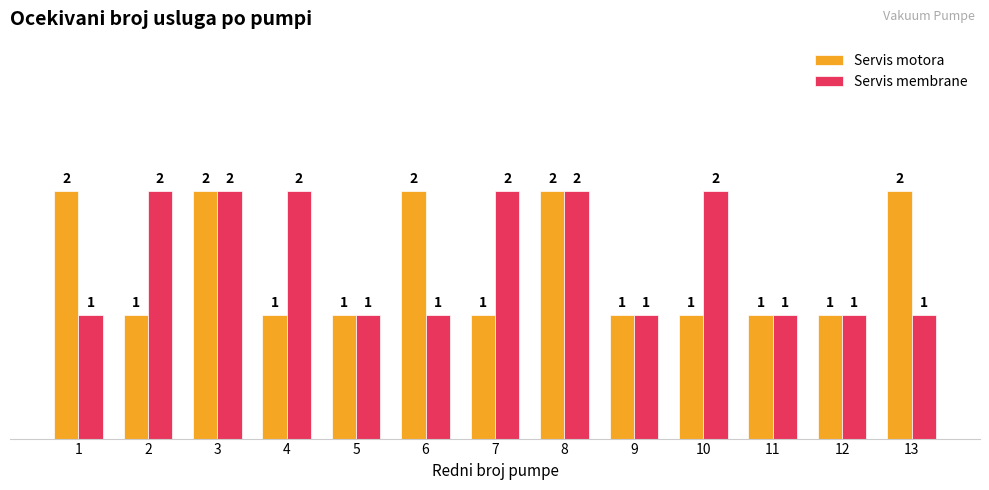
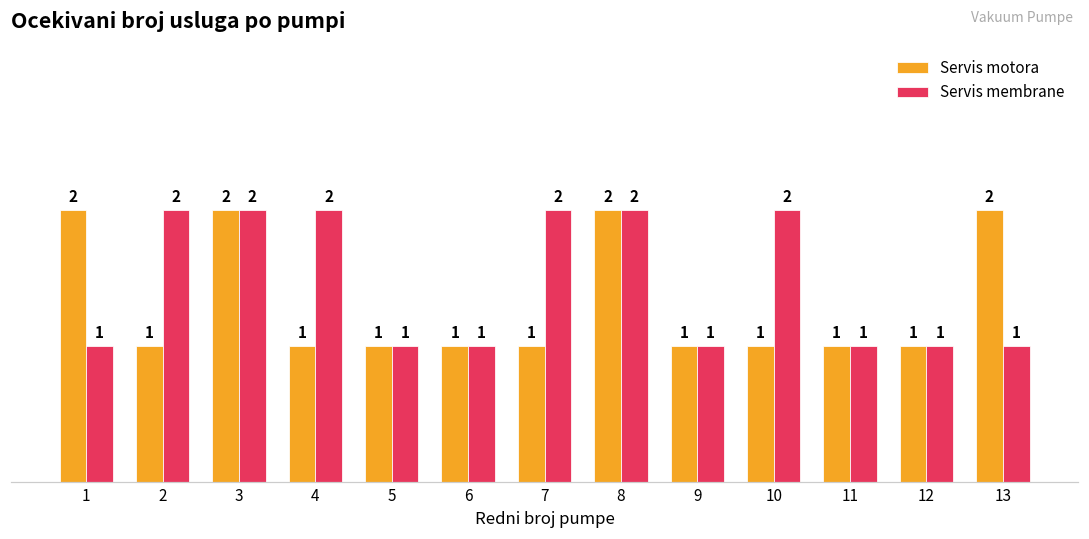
  {
    "Servis motora": {
      "1": 2,
      "2": 1,
      "3": 2,
      "4": 1,
      "5": 1,
-     "6": 2,
+     "6": 1,
      "7": 1,
      "8": 2,
      "9": 1,
      "10": 1,
      "11": 1,
      "12": 1,
      "13": 2
    },
    "Servis membrane": {
      "1": 1,
      "2": 2,
      "3": 2,
      "4": 2,
      "5": 1,
      "6": 1,
      "7": 2,
      "8": 2,
      "9": 1,
      "10": 2,
      "11": 1,
      "12": 1,
      "13": 1
    }
  }
